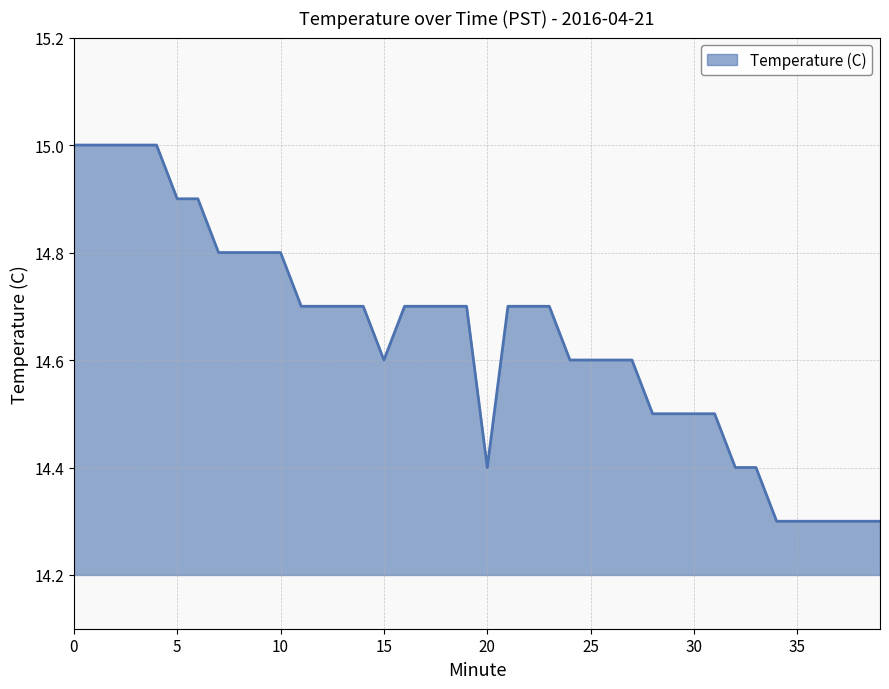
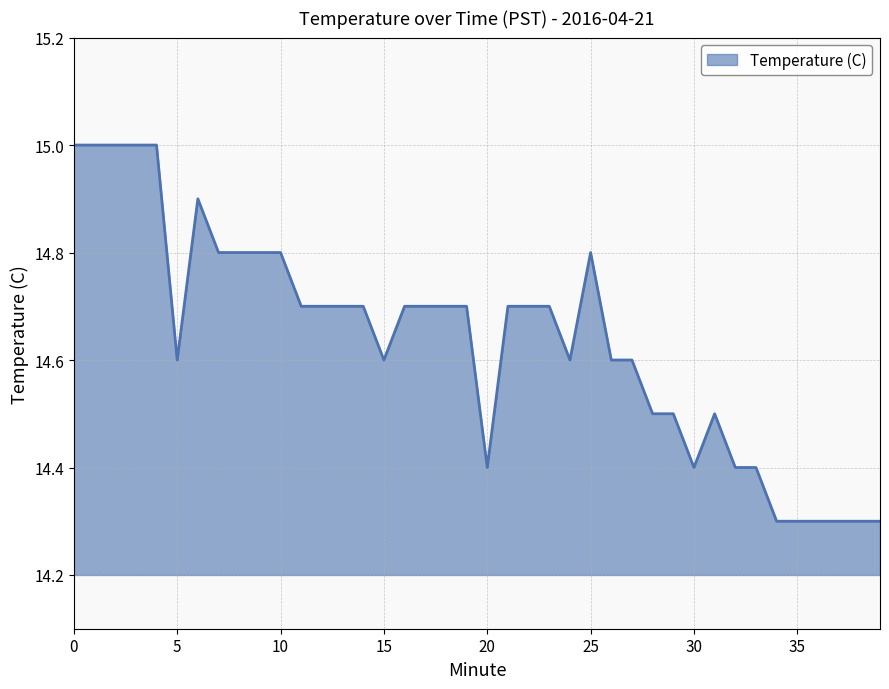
  {
    "0": 15.0,
-   "5": 14.9,
+   "5": 14.6,
    "10": 14.8,
    "15": 14.6,
    "20": 14.4,
-   "25": 14.6,
-   "30": 14.5,
+   "25": 14.8,
+   "30": 14.4,
    "35": 14.3
  }
